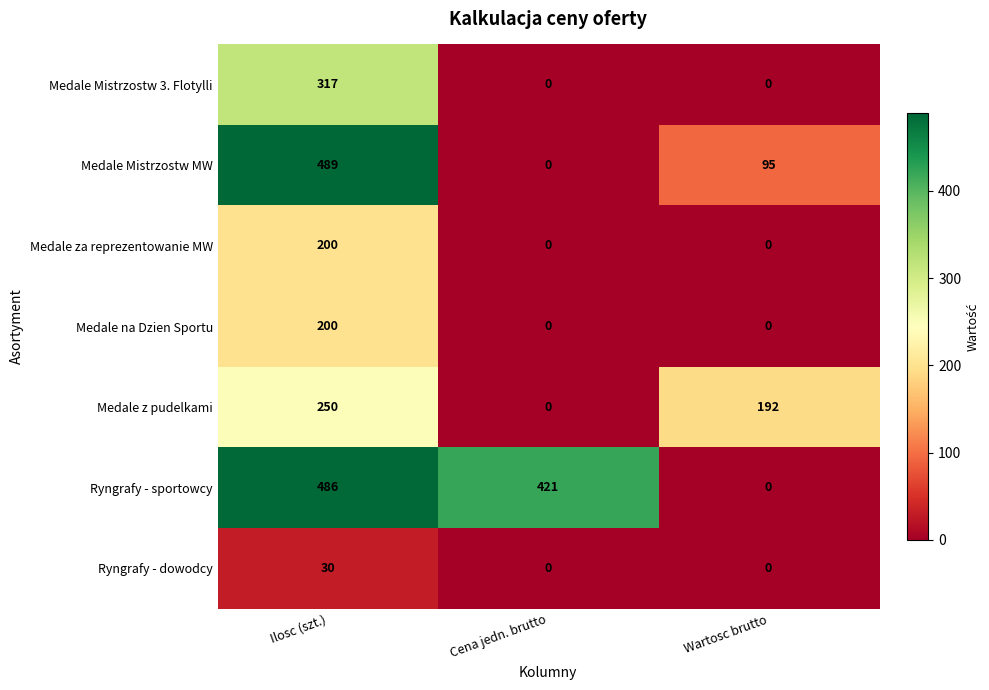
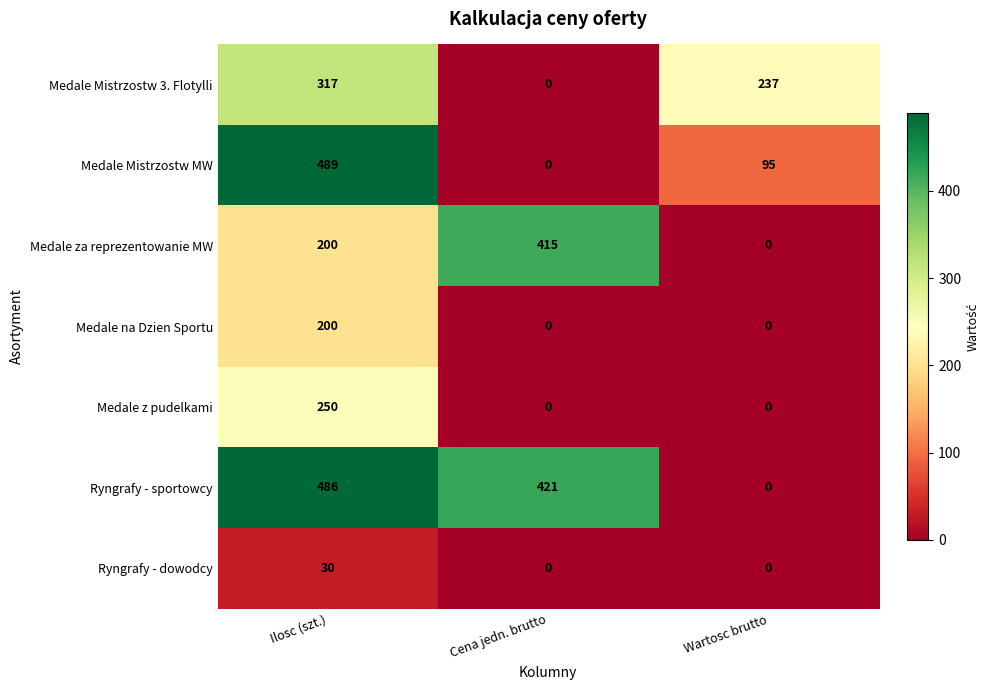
  {
    "Medale Mistrzostw 3. Flotylli": {
      "Ilosc (szt.)": 317,
      "Cena jedn. brutto": 0,
-     "Wartosc brutto": 0
+     "Wartosc brutto": 237
    },
    "Medale Mistrzostw MW": {
      "Ilosc (szt.)": 489,
      "Cena jedn. brutto": 0,
      "Wartosc brutto": 95
    },
    "Medale za reprezentowanie MW": {
      "Ilosc (szt.)": 200,
-     "Cena jedn. brutto": 0,
+     "Cena jedn. brutto": 415,
      "Wartosc brutto": 0
    },
    "Medale na Dzien Sportu": {
      "Ilosc (szt.)": 200,
      "Cena jedn. brutto": 0,
      "Wartosc brutto": 0
    },
    "Medale z pudelkami": {
      "Ilosc (szt.)": 250,
      "Cena jedn. brutto": 0,
-     "Wartosc brutto": 192
+     "Wartosc brutto": 0
    },
    "Ryngrafy - sportowcy": {
      "Ilosc (szt.)": 486,
      "Cena jedn. brutto": 421,
      "Wartosc brutto": 0
    },
    "Ryngrafy - dowodcy": {
      "Ilosc (szt.)": 30,
      "Cena jedn. brutto": 0,
      "Wartosc brutto": 0
    }
  }
